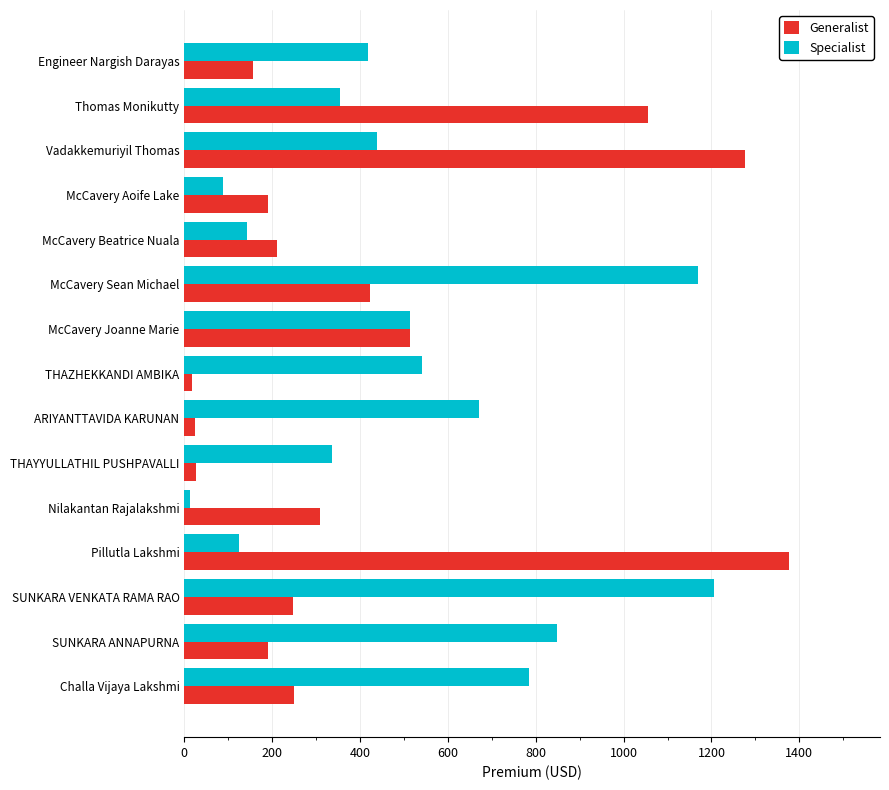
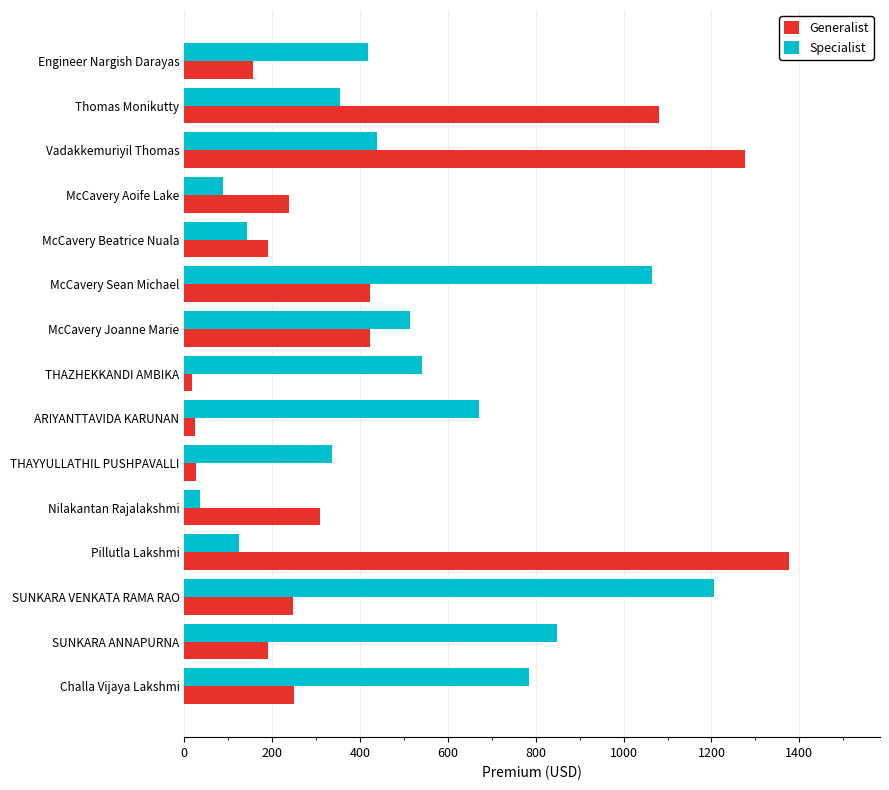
  {
    "Generalist": {
      "Engineer Nargish Darayas": 160,
-     "Thomas Monikutty": 1060,
+     "Thomas Monikutty": 1080,
      "Vadakkemuriyil Thomas": 1280,
-     "McCavery Aoife Lake": 190,
-     "McCavery Beatrice Nuala": 210,
+     "McCavery Aoife Lake": 240,
+     "McCavery Beatrice Nuala": 190,
      "McCavery Sean Michael": 420,
-     "McCavery Joanne Marie": 510,
+     "McCavery Joanne Marie": 420,
      "THAZHEKKANDI AMBIKA": 20,
      "ARIYANTTAVIDA KARUNAN": 20,
      "THAYYULLATHIL PUSHPAVALLI": 30,
      "Nilakantan Rajalakshmi": 310,
      "Pillutla Lakshmi": 1380,
      "SUNKARA VENKATA RAMA RAO": 250,
      "SUNKARA ANNAPURNA": 190,
      "Challa Vijaya Lakshmi": 250
    },
    "Specialist": {
      "Engineer Nargish Darayas": 420,
      "Thomas Monikutty": 350,
      "Vadakkemuriyil Thomas": 440,
      "McCavery Aoife Lake": 90,
      "McCavery Beatrice Nuala": 140,
-     "McCavery Sean Michael": 1170,
+     "McCavery Sean Michael": 1060,
      "McCavery Joanne Marie": 510,
      "THAZHEKKANDI AMBIKA": 540,
      "ARIYANTTAVIDA KARUNAN": 670,
      "THAYYULLATHIL PUSHPAVALLI": 340,
-     "Nilakantan Rajalakshmi": 10,
+     "Nilakantan Rajalakshmi": 40,
      "Pillutla Lakshmi": 120,
      "SUNKARA VENKATA RAMA RAO": 1200,
      "SUNKARA ANNAPURNA": 850,
      "Challa Vijaya Lakshmi": 790
    }
  }
